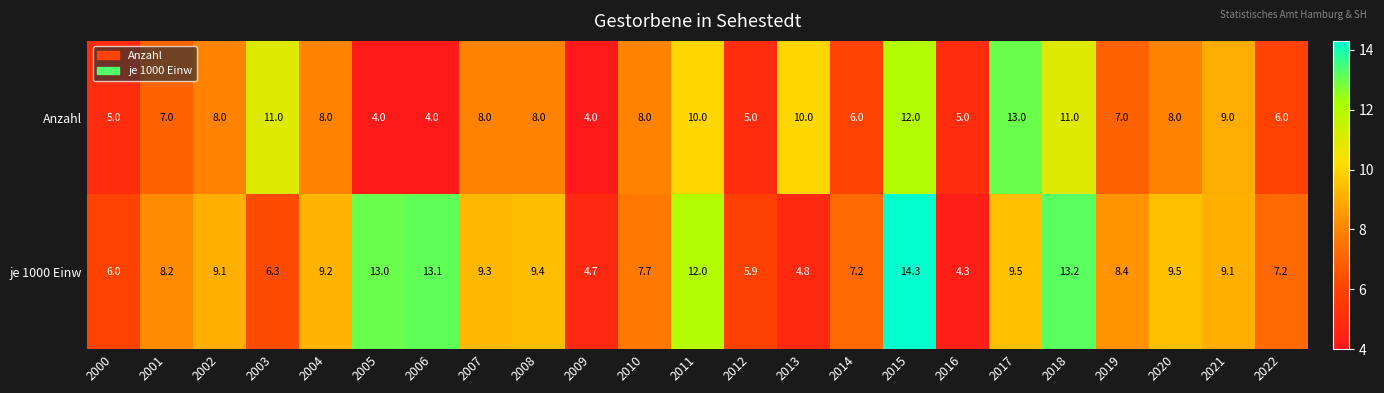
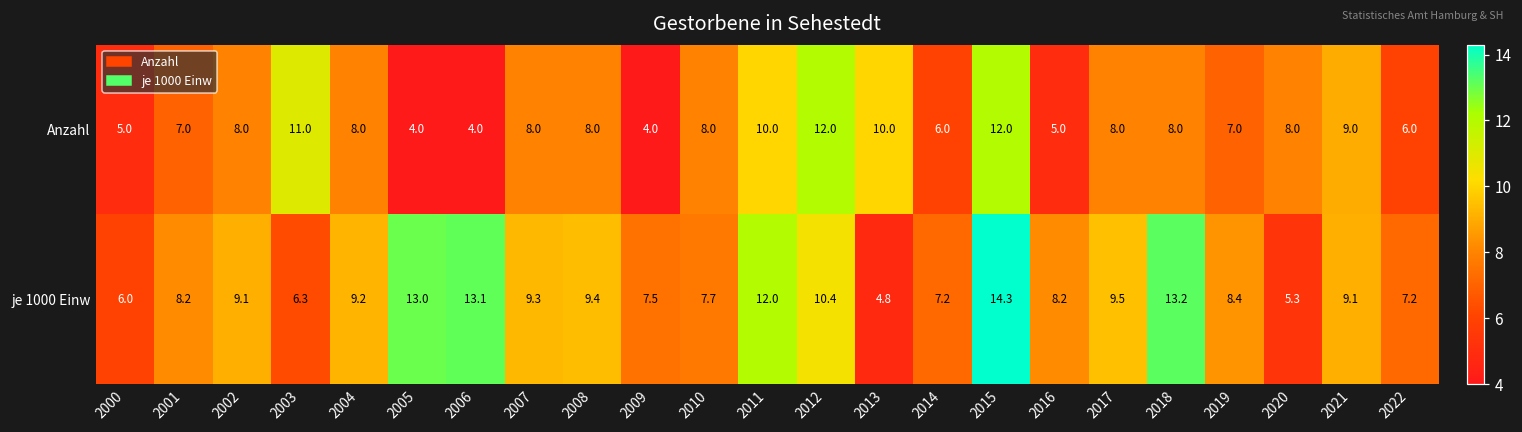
  {
    "Anzahl": {
      "2000": 5.0,
      "2001": 7.0,
      "2002": 8.0,
      "2003": 11.0,
      "2004": 8.0,
      "2005": 4.0,
      "2006": 4.0,
      "2007": 8.0,
      "2008": 8.0,
      "2009": 4.0,
      "2010": 8.0,
      "2011": 10.0,
-     "2012": 5.0,
+     "2012": 12.0,
      "2013": 10.0,
      "2014": 6.0,
      "2015": 12.0,
      "2016": 5.0,
-     "2017": 13.0,
-     "2018": 11.0,
+     "2017": 8.0,
+     "2018": 8.0,
      "2019": 7.0,
      "2020": 8.0,
      "2021": 9.0,
      "2022": 6.0
    },
    "je 1000 Einw": {
      "2000": 6.0,
      "2001": 8.2,
      "2002": 9.1,
      "2003": 6.3,
      "2004": 9.2,
      "2005": 13.0,
      "2006": 13.1,
      "2007": 9.3,
      "2008": 9.4,
-     "2009": 4.7,
+     "2009": 7.5,
      "2010": 7.7,
      "2011": 12.0,
-     "2012": 5.9,
+     "2012": 10.4,
      "2013": 4.8,
      "2014": 7.2,
      "2015": 14.3,
-     "2016": 4.3,
+     "2016": 8.2,
      "2017": 9.5,
      "2018": 13.2,
      "2019": 8.4,
-     "2020": 9.5,
+     "2020": 5.3,
      "2021": 9.1,
      "2022": 7.2
    }
  }
